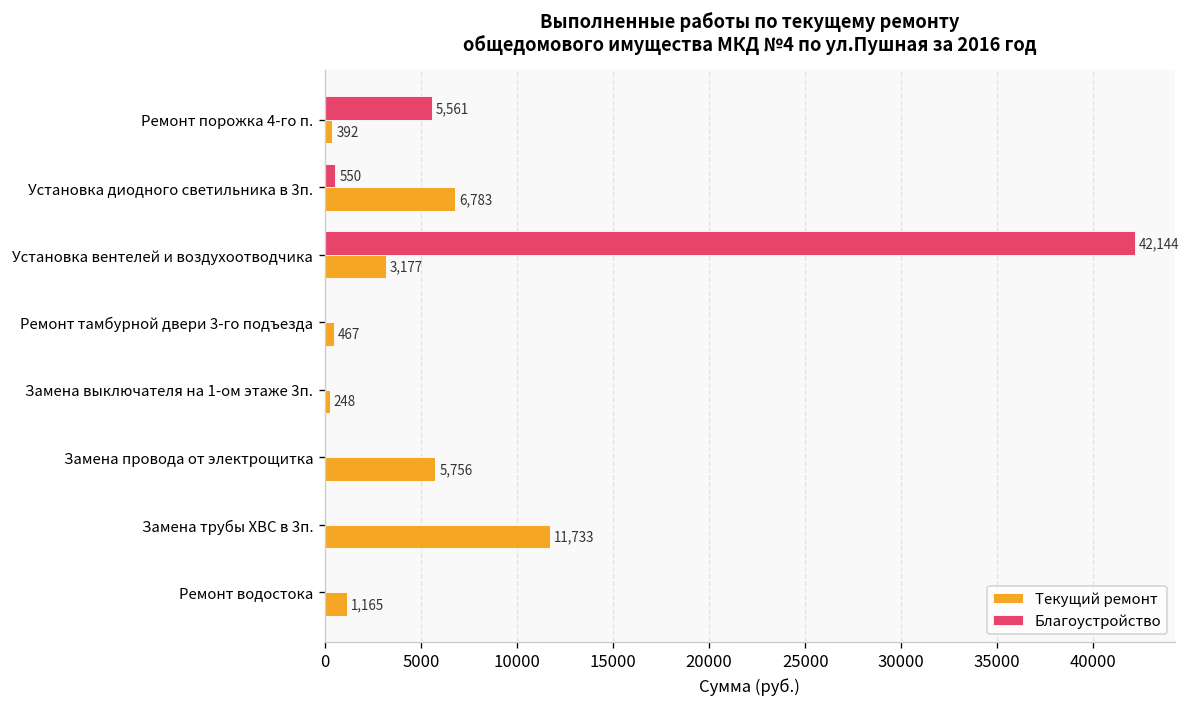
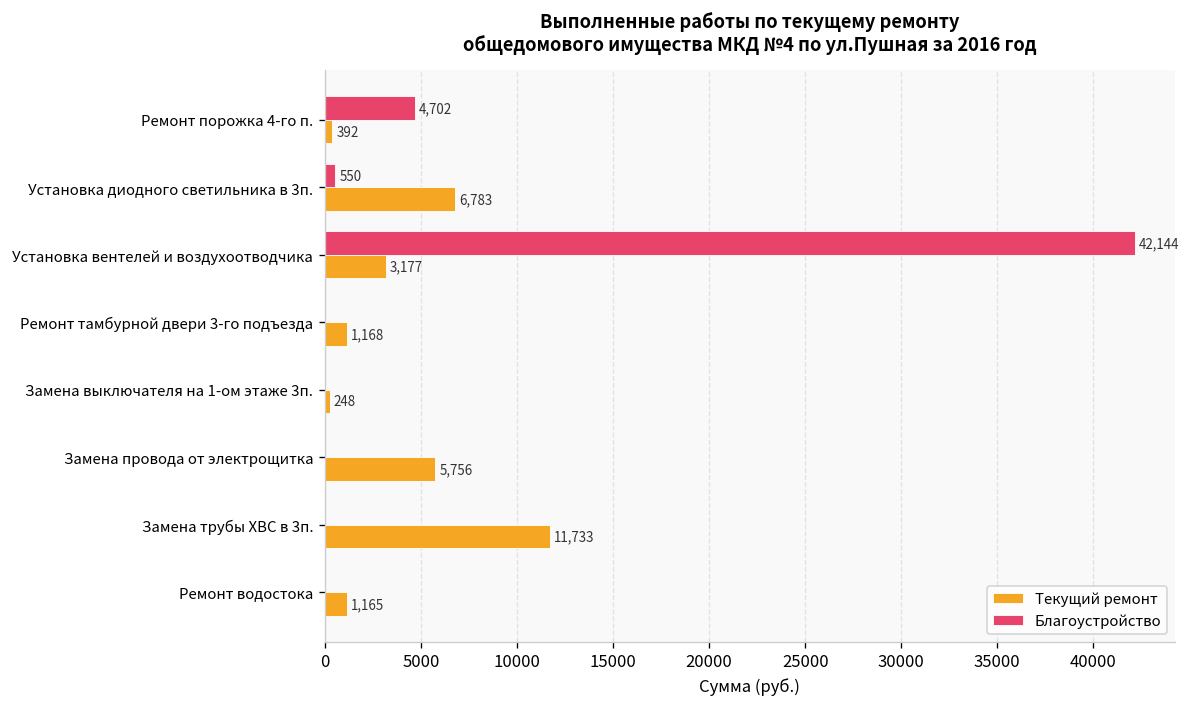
  {
    "Текущий ремонт": {
      "Ремонт порожка 4-го п.": "392",
      "Установка диодного светильника в 3п.": "6,783",
      "Установка вентелей и воздухоотводчика": "3,177",
-     "Ремонт тамбурной двери 3-го подъезда": "467",
+     "Ремонт тамбурной двери 3-го подъезда": "1,168",
      "Замена выключателя на 1-ом этаже 3п.": "248",
      "Замена провода от электрощитка": "5,756",
      "Замена трубы ХВС в 3п.": "11,733",
      "Ремонт водостока": "1,165"
    },
    "Благоустройство": {
-     "Ремонт порожка 4-го п.": "5,561",
+     "Ремонт порожка 4-го п.": "4,702",
      "Установка диодного светильника в 3п.": "550",
      "Установка вентелей и воздухоотводчика": "42,144"
    }
  }
